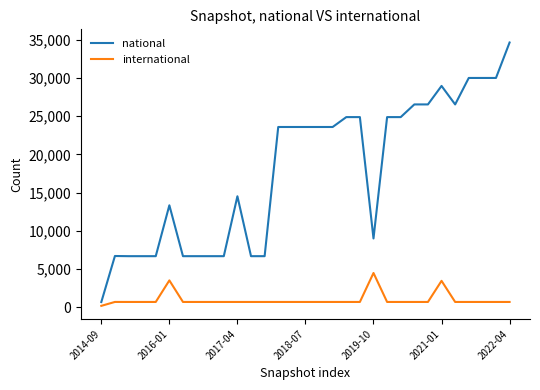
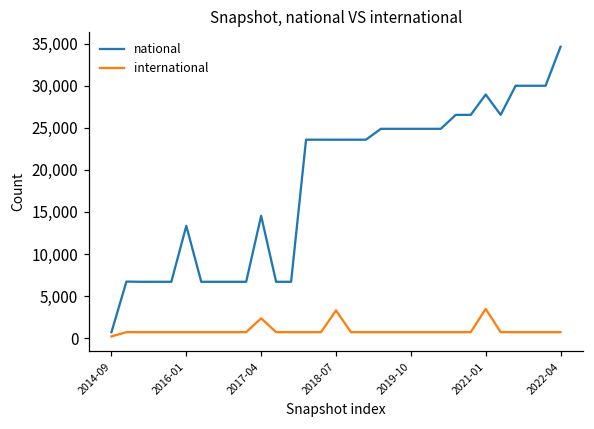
  {
    "national": {
      "2014-09": "1,000",
      "2016-01": "13,000",
      "2017-04": "15,000",
      "2018-07": "24,000",
-     "2019-10": "9,000",
+     "2019-10": "25,000",
      "2021-01": "29,000",
      "2022-04": "35,000"
    },
    "international": {
      "2014-09": "0",
-     "2016-01": "4,000",
-     "2017-04": "1,000",
-     "2018-07": "1,000",
-     "2019-10": "5,000",
+     "2016-01": "1,000",
+     "2017-04": "2,000",
+     "2018-07": "3,000",
+     "2019-10": "1,000",
      "2021-01": "3,000",
      "2022-04": "1,000"
    }
  }
